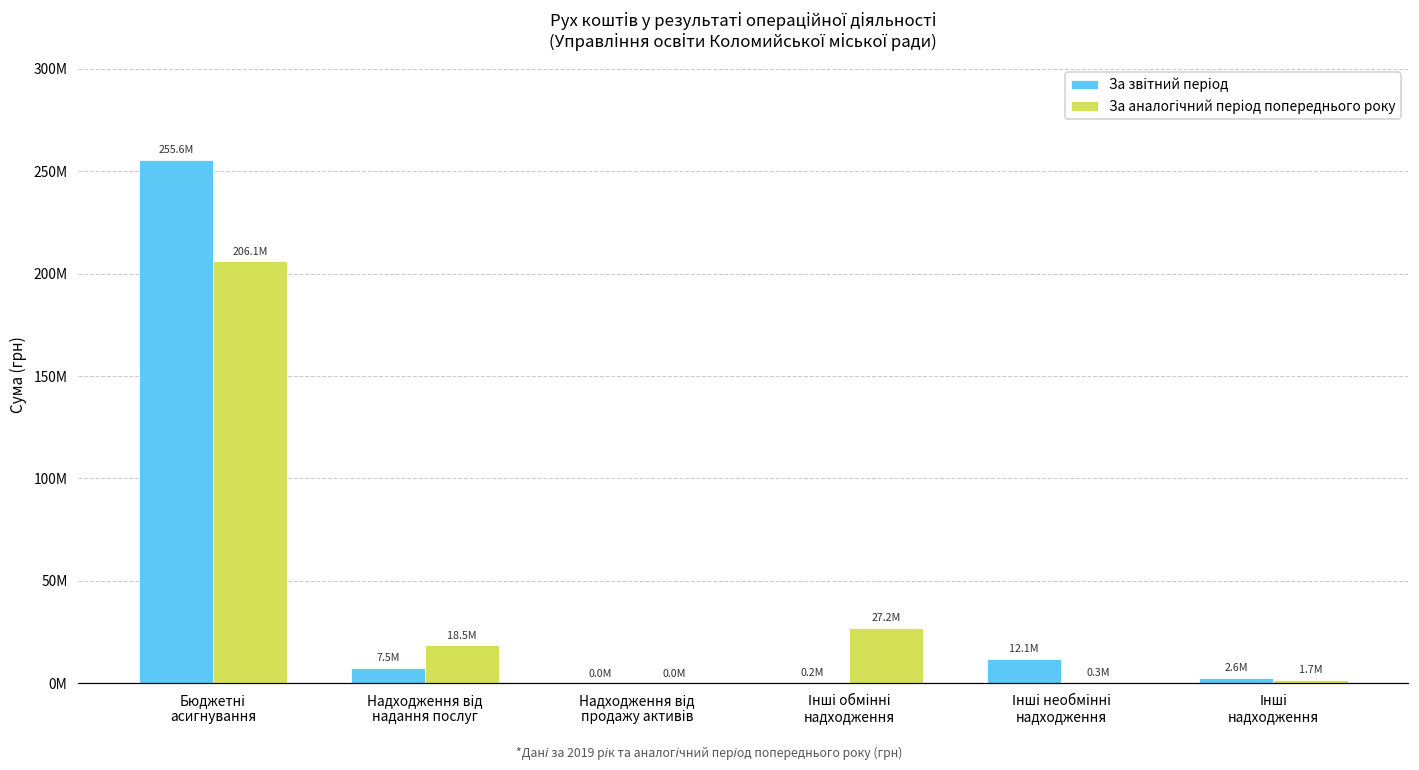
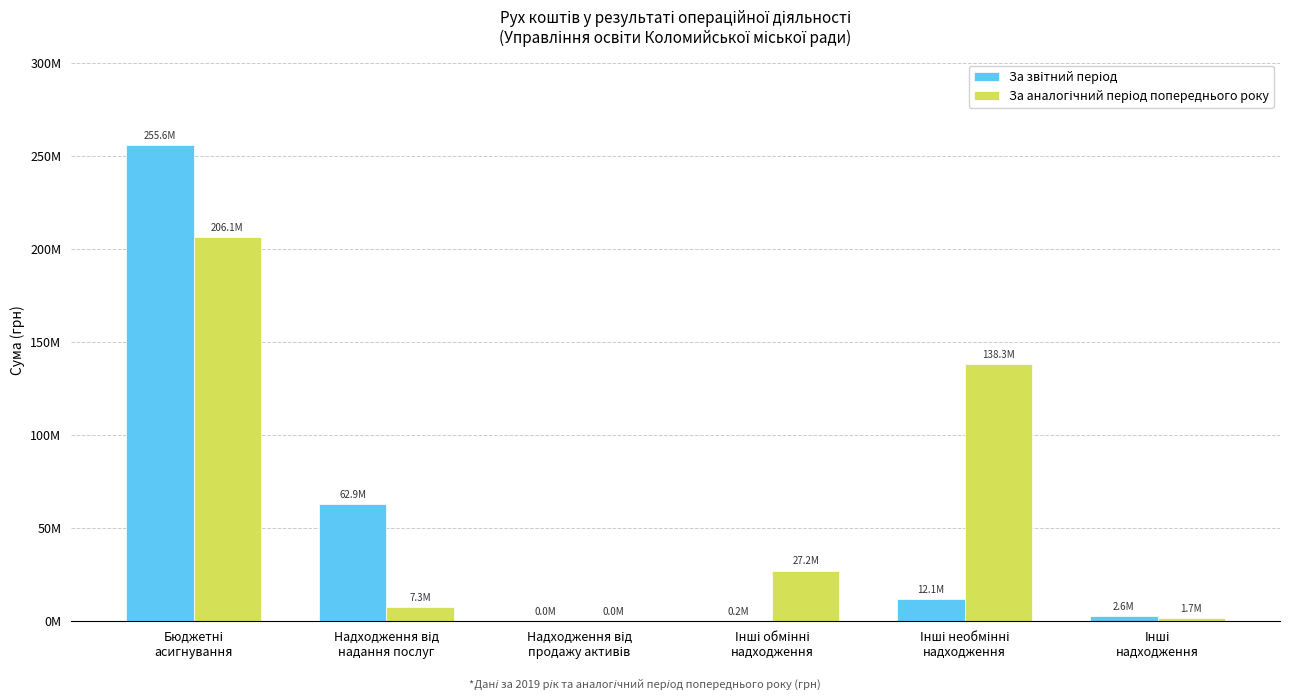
  {
    "За звітний період": {
      "Бюджетні асигнування": "255.6M",
-     "Надходження від надання послуг": "7.5M",
+     "Надходження від надання послуг": "62.9M",
      "Інші обмінні надходження": "0.2M",
      "Інші необмінні надходження": "12.1M",
      "Інші надходження": "2.6M"
    },
    "За аналогічний період попереднього року": {
      "Бюджетні асигнування": "206.1M",
-     "Надходження від надання послуг": "18.5M",
+     "Надходження від надання послуг": "7.3M",
      "Інші обмінні надходження": "27.2M",
-     "Інші необмінні надходження": "0.3M",
+     "Інші необмінні надходження": "138.3M",
      "Інші надходження": "1.7M"
    }
  }
